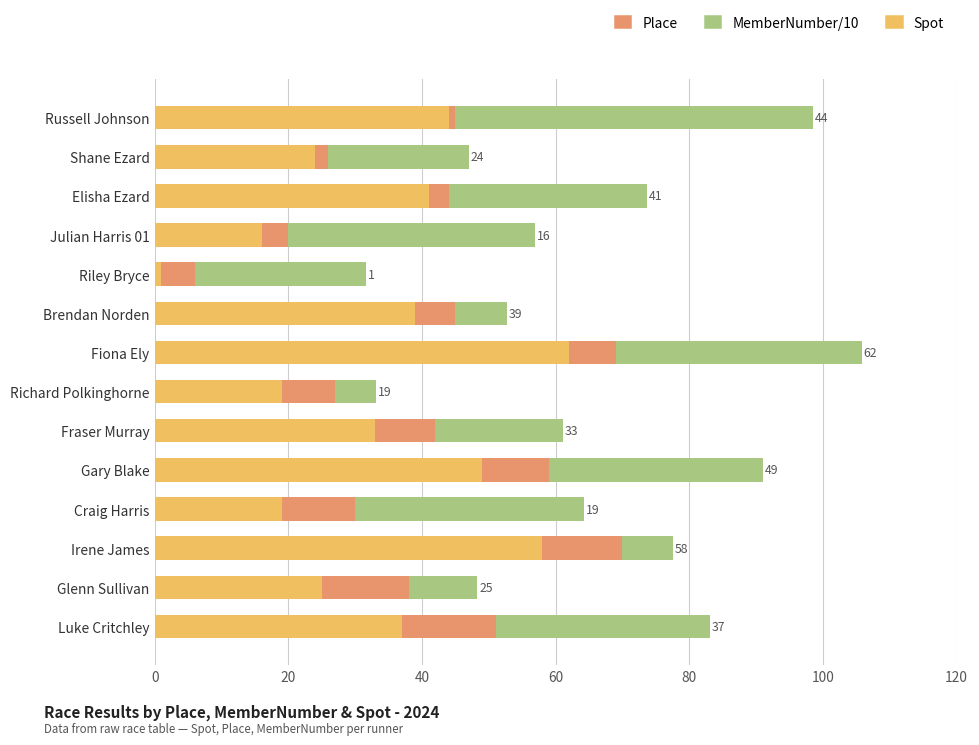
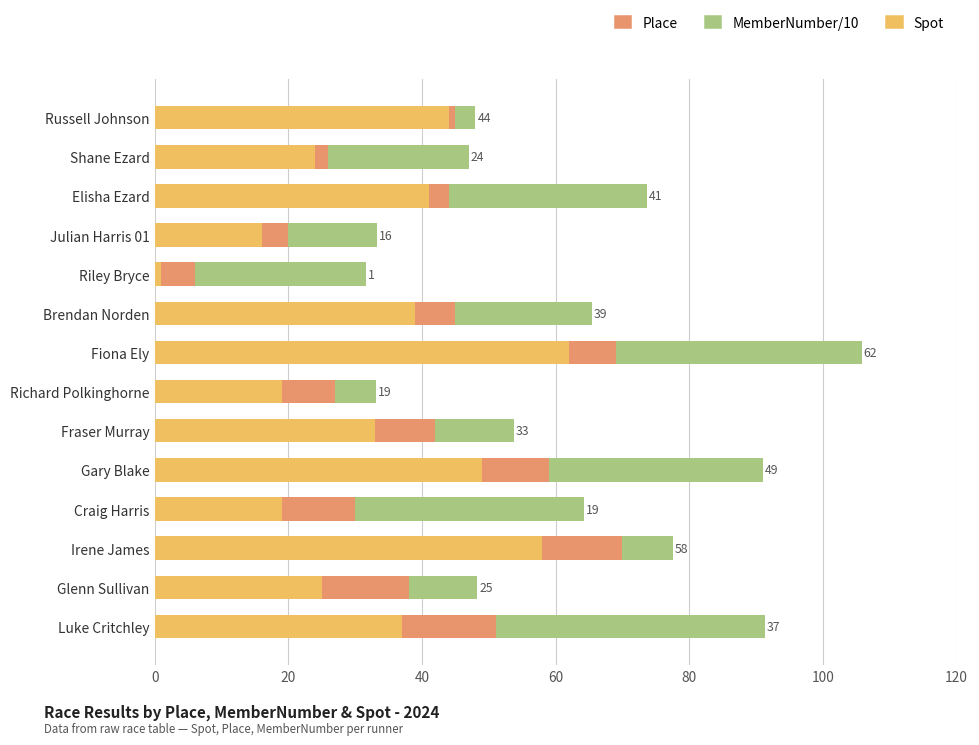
  {
    "MemberNumber/10": {
-     "Russell Johnson": 54,
-     "Julian Harris 01": 37,
-     "Brendan Norden": 8,
-     "Fraser Murray": 19,
-     "Luke Critchley": 32
+     "Russell Johnson": 3,
+     "Julian Harris 01": 13,
+     "Brendan Norden": 20,
+     "Fraser Murray": 12,
+     "Luke Critchley": 40
    }
  }
